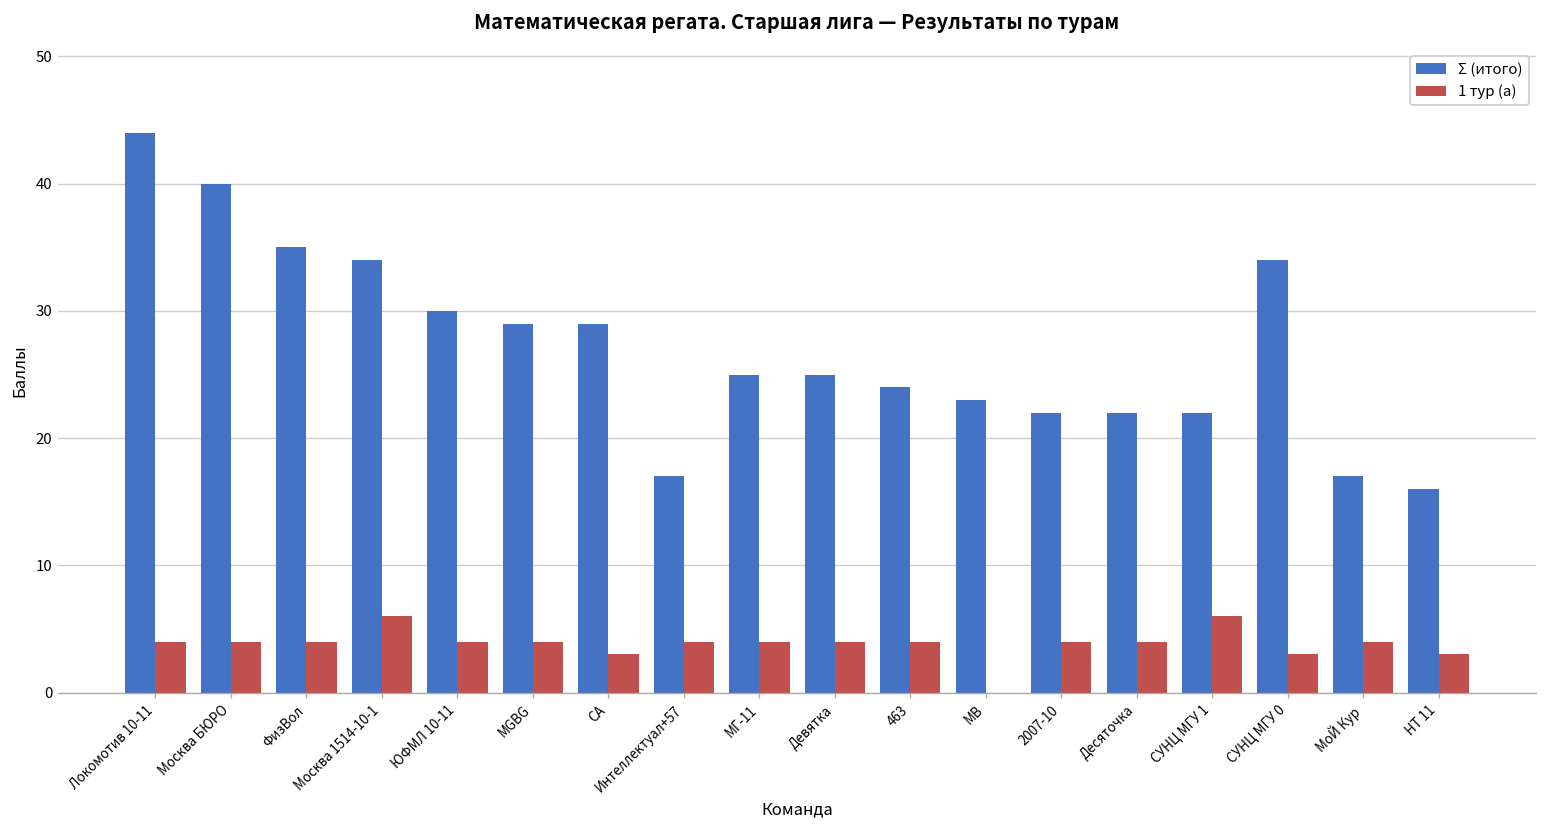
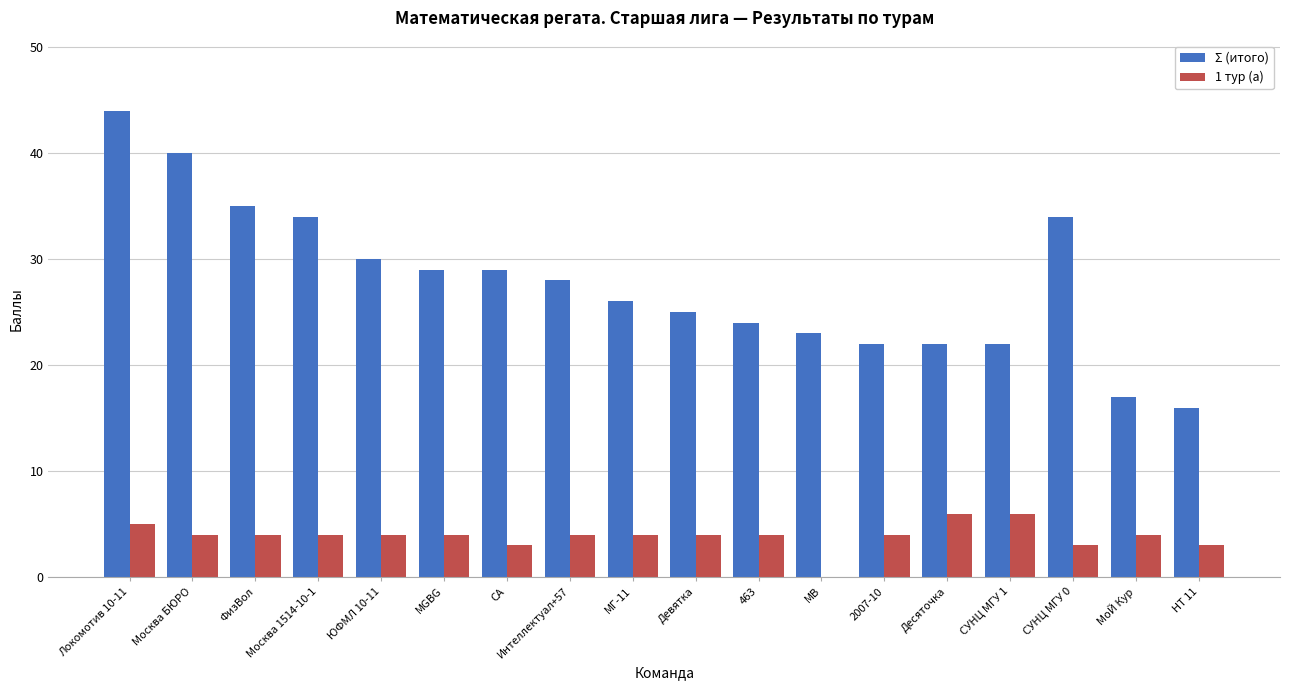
  {
    "Σ (итого)": {
      "Локомотив 10-11": 44,
      "Москва БЮРО": 40,
      "ФизВол": 35,
      "Москва 1514-10-1": 34,
      "ЮФМЛ 10-11": 30,
      "MGBG": 29,
      "СА": 29,
-     "Интеллектуал+57": 17,
-     "МГ-11": 25,
+     "Интеллектуал+57": 28,
+     "МГ-11": 26,
      "Девятка": 25,
      "463": 24,
      "MB": 23,
      "2007-10": 22,
      "Десяточка": 22,
      "СУНЦ МГУ 1": 22,
      "СУНЦ МГУ 0": 34,
      "МоЙ Кур": 17,
      "НТ 11": 16
    },
    "1 тур (a)": {
-     "Локомотив 10-11": 4,
+     "Локомотив 10-11": 5,
      "Москва БЮРО": 4,
      "ФизВол": 4,
-     "Москва 1514-10-1": 6,
+     "Москва 1514-10-1": 4,
      "ЮФМЛ 10-11": 4,
      "MGBG": 4,
      "СА": 3,
      "Интеллектуал+57": 4,
      "МГ-11": 4,
      "Девятка": 4,
      "463": 4,
      "MB": 0,
      "2007-10": 4,
-     "Десяточка": 4,
+     "Десяточка": 6,
      "СУНЦ МГУ 1": 6,
      "СУНЦ МГУ 0": 3,
      "МоЙ Кур": 4,
      "НТ 11": 3
    }
  }
